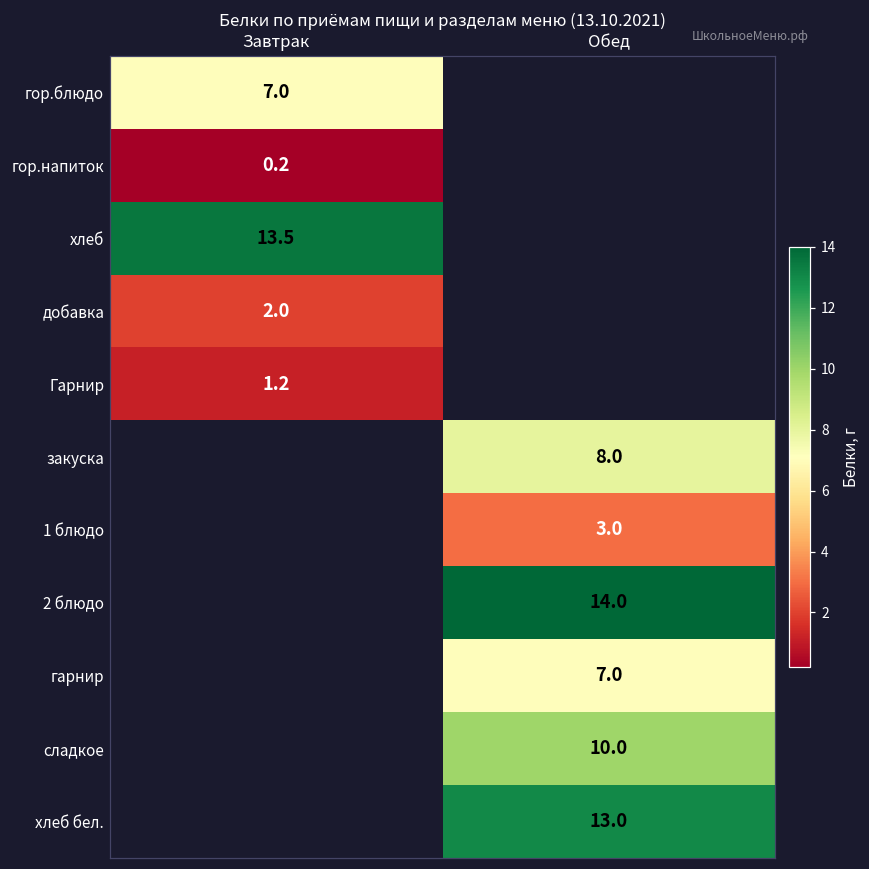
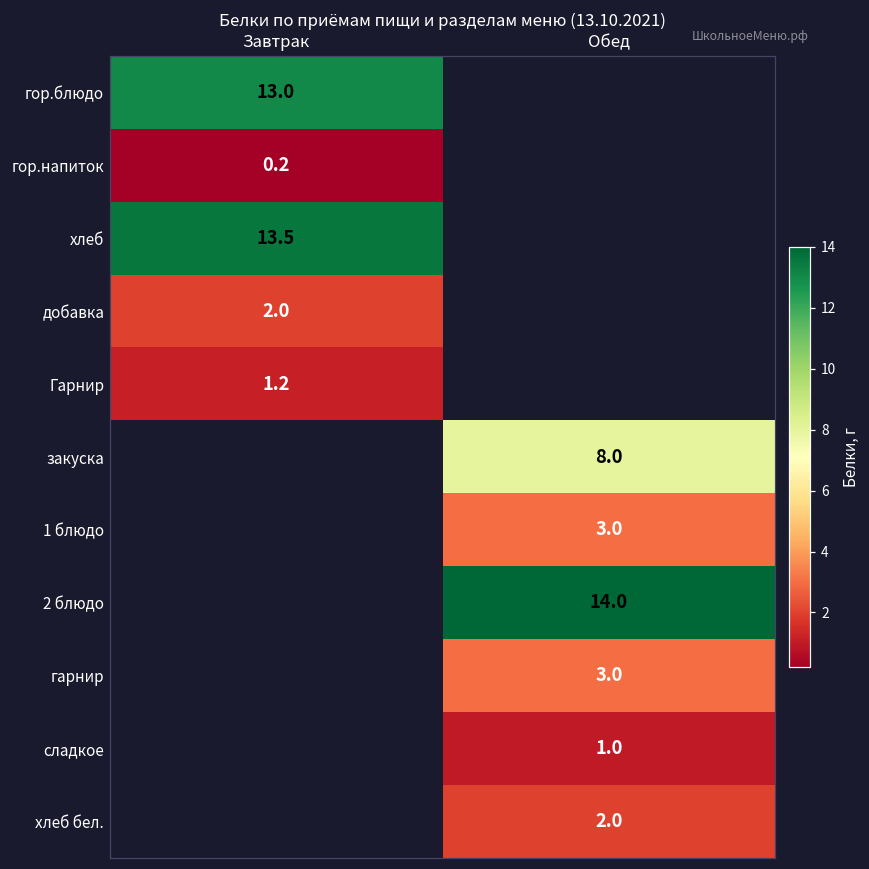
  {
    "гор.блюдо": {
-     "Завтрак": 7.0
+     "Завтрак": 13.0
    },
    "гор.напиток": {
      "Завтрак": 0.2
    },
    "хлеб": {
      "Завтрак": 13.5
    },
    "добавка": {
      "Завтрак": 2.0
    },
    "Гарнир": {
      "Завтрак": 1.2
    },
    "закуска": {
      "Обед": 8.0
    },
    "1 блюдо": {
      "Обед": 3.0
    },
    "2 блюдо": {
      "Обед": 14.0
    },
    "гарнир": {
-     "Обед": 7.0
+     "Обед": 3.0
    },
    "сладкое": {
-     "Обед": 10.0
+     "Обед": 1.0
    },
    "хлеб бел.": {
-     "Обед": 13.0
+     "Обед": 2.0
    }
  }
